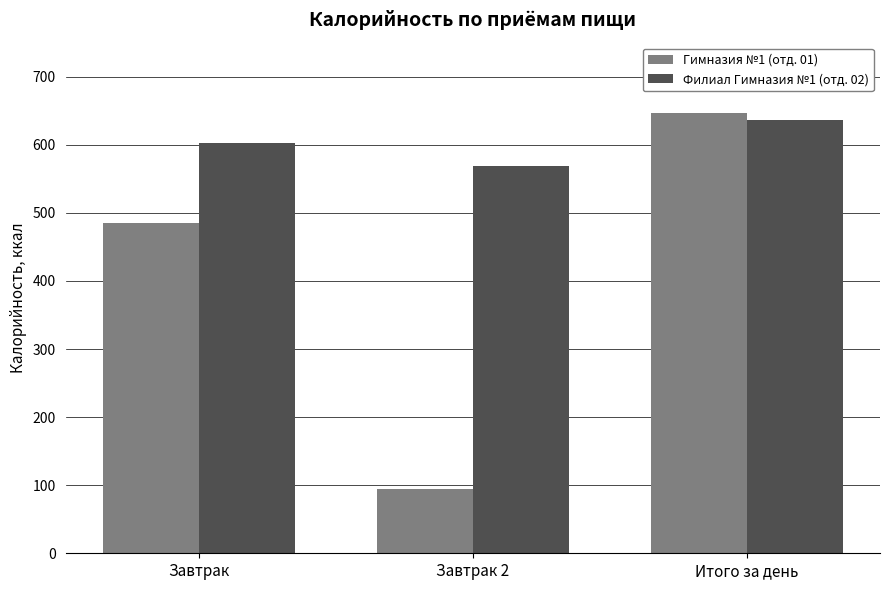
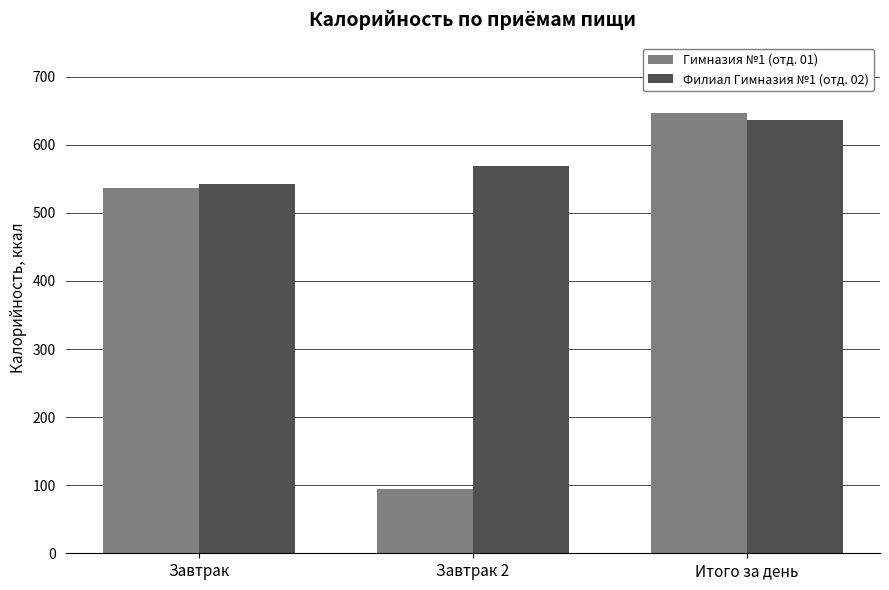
  {
    "Гимназия №1 (отд. 01)": {
-     "Завтрак": 480,
+     "Завтрак": 540,
      "Завтрак 2": 100,
      "Итого за день": 650
    },
    "Филиал Гимназия №1 (отд. 02)": {
-     "Завтрак": 600,
+     "Завтрак": 540,
      "Завтрак 2": 570,
      "Итого за день": 640
    }
  }
